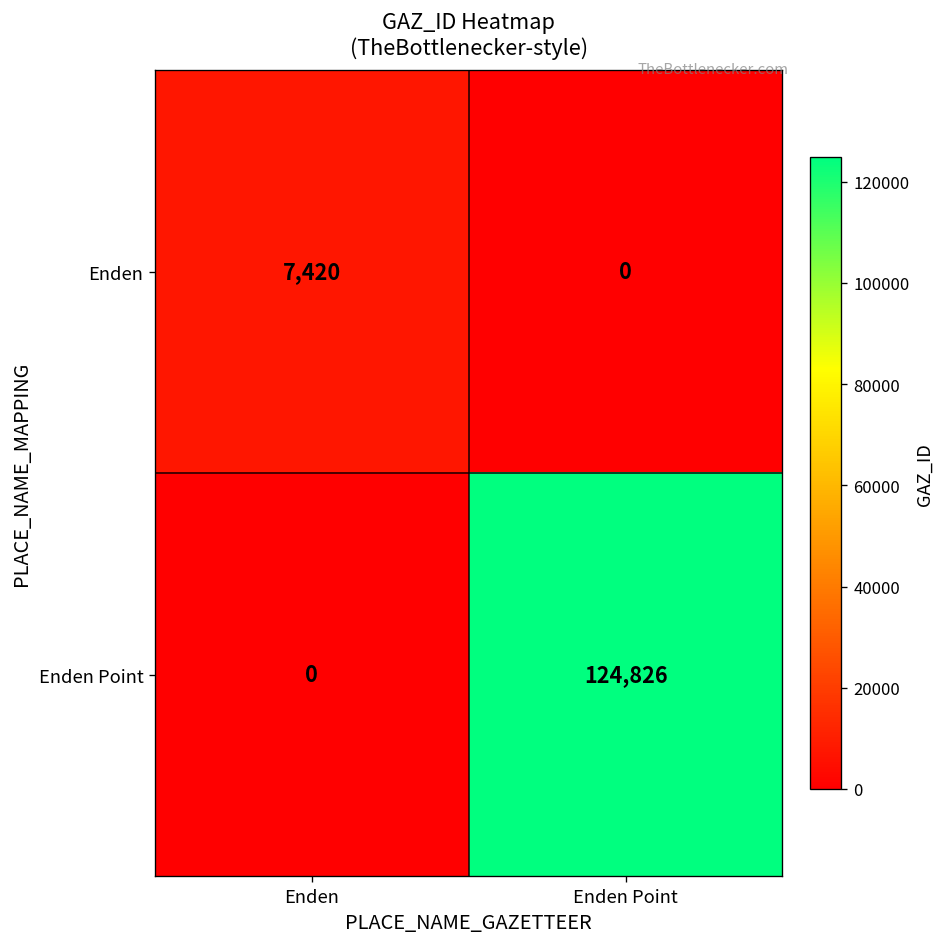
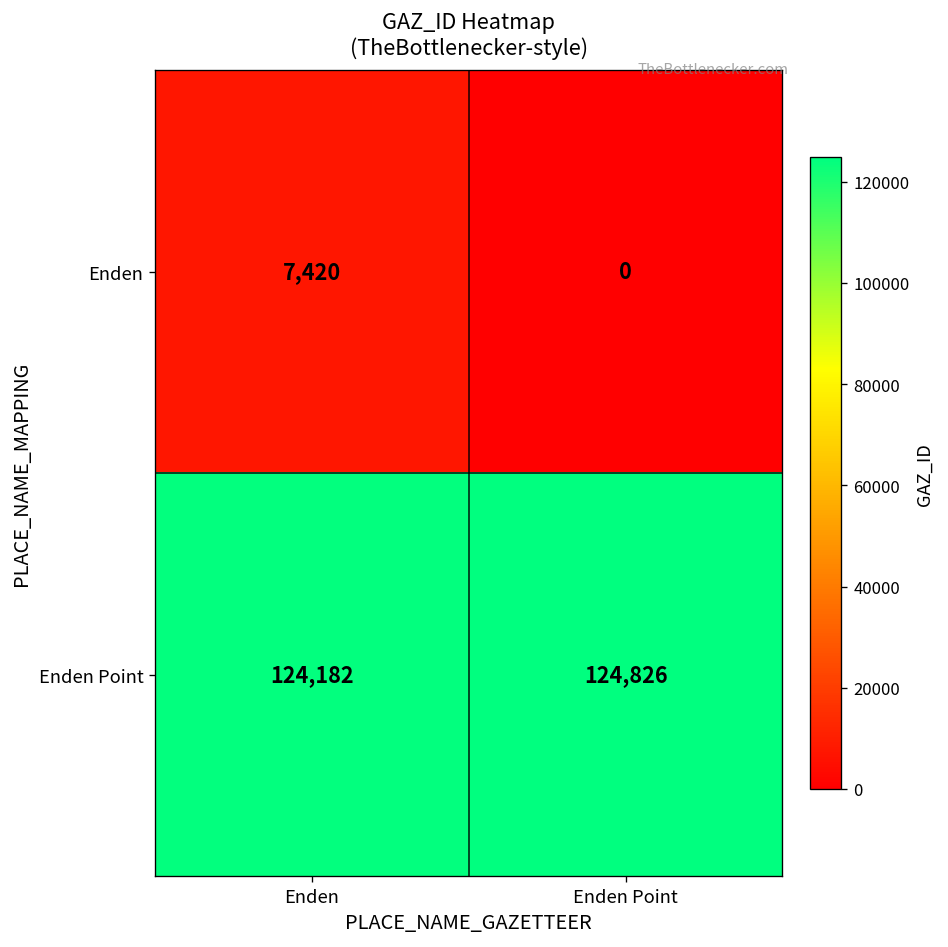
  {
    "Enden": {
      "Enden": "7,420",
      "Enden Point": "0"
    },
    "Enden Point": {
-     "Enden": "0",
+     "Enden": "124,182",
      "Enden Point": "124,826"
    }
  }
